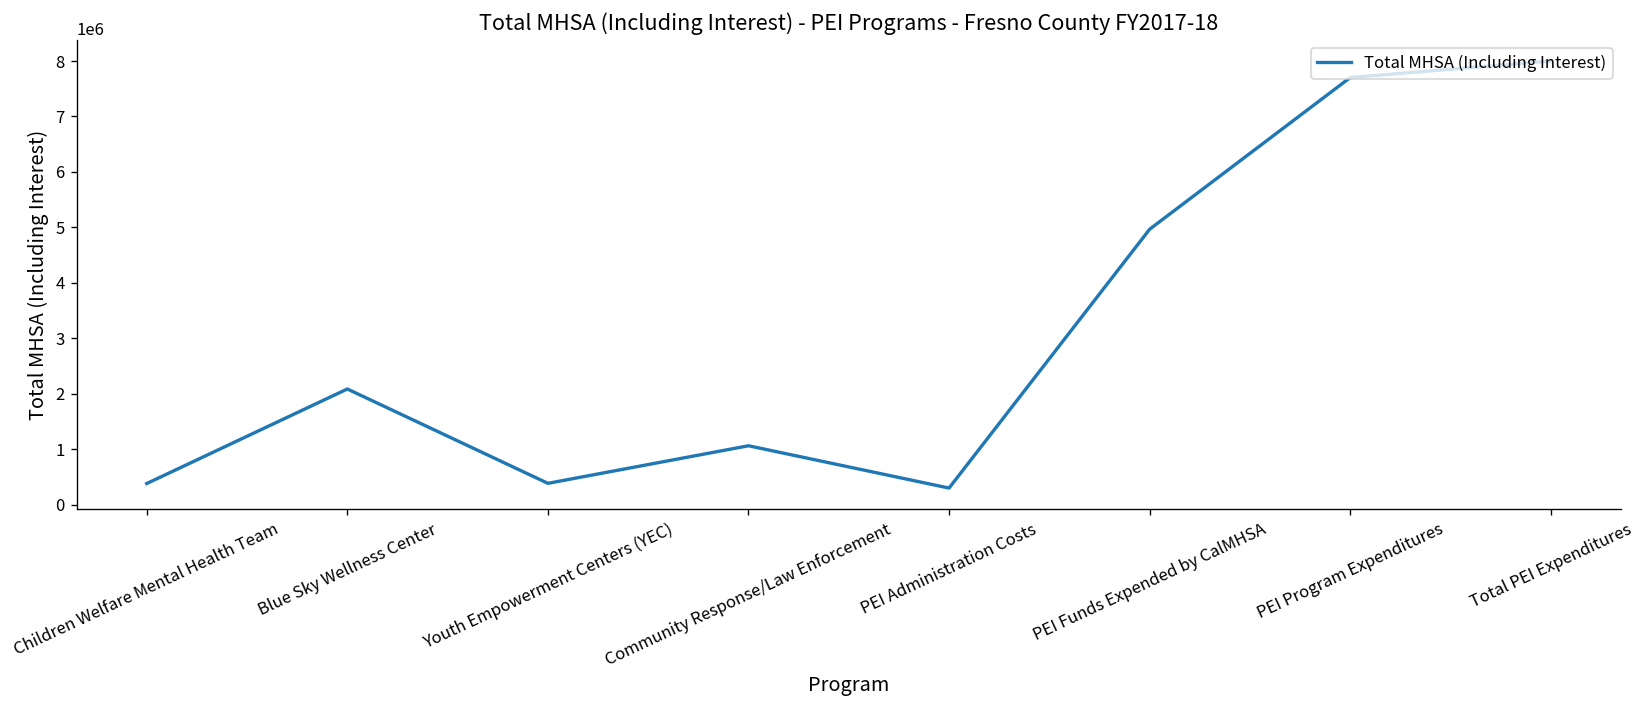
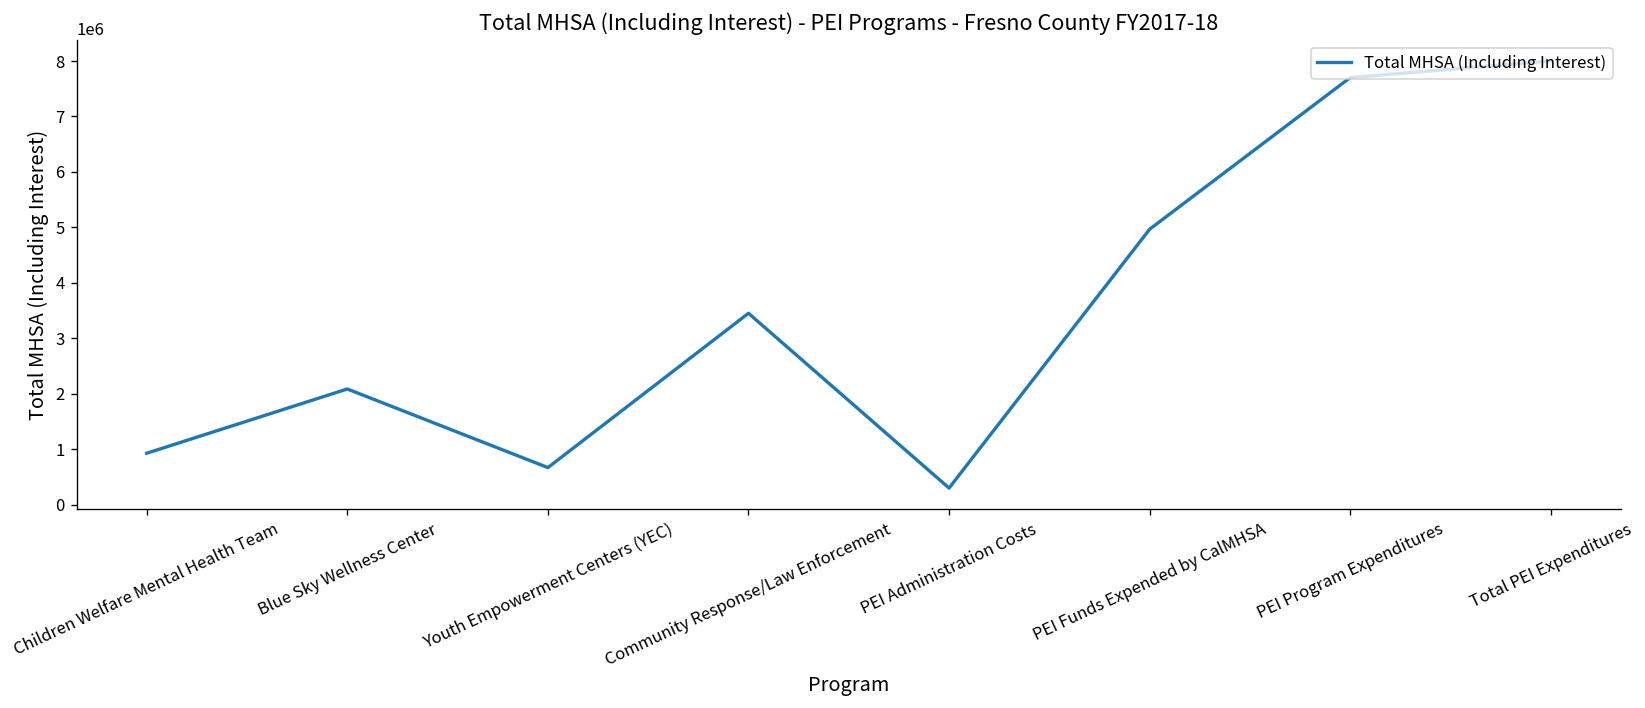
  {
-   "Children Welfare Mental Health Team": 400000,
+   "Children Welfare Mental Health Team": 900000,
    "Blue Sky Wellness Center": 2100000,
-   "Youth Empowerment Centers (YEC)": 400000,
-   "Community Response/Law Enforcement": 1100000,
+   "Youth Empowerment Centers (YEC)": 700000,
+   "Community Response/Law Enforcement": 3500000,
    "PEI Administration Costs": 300000,
    "PEI Funds Expended by CalMHSA": 5000000
  }
